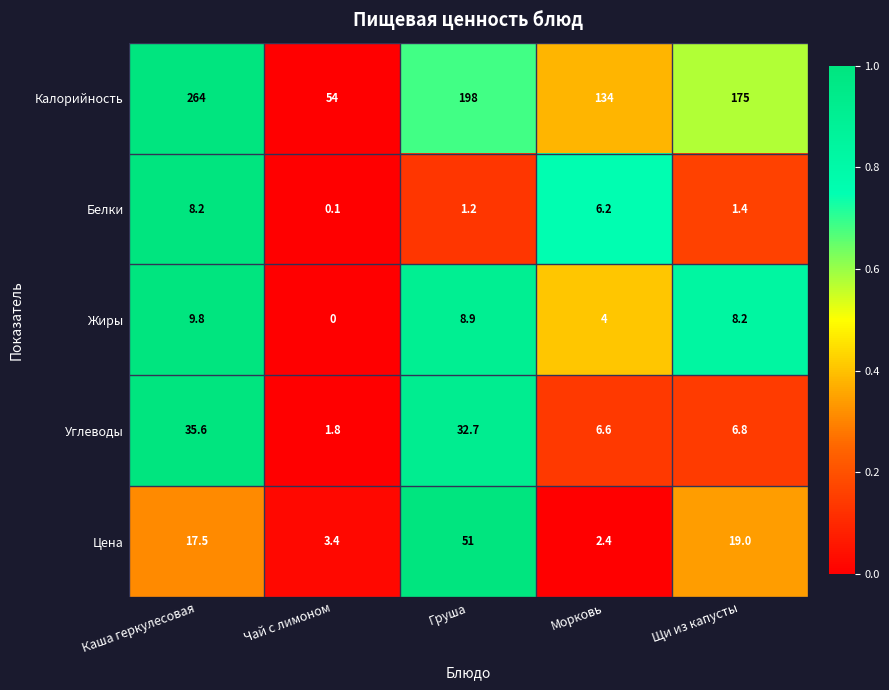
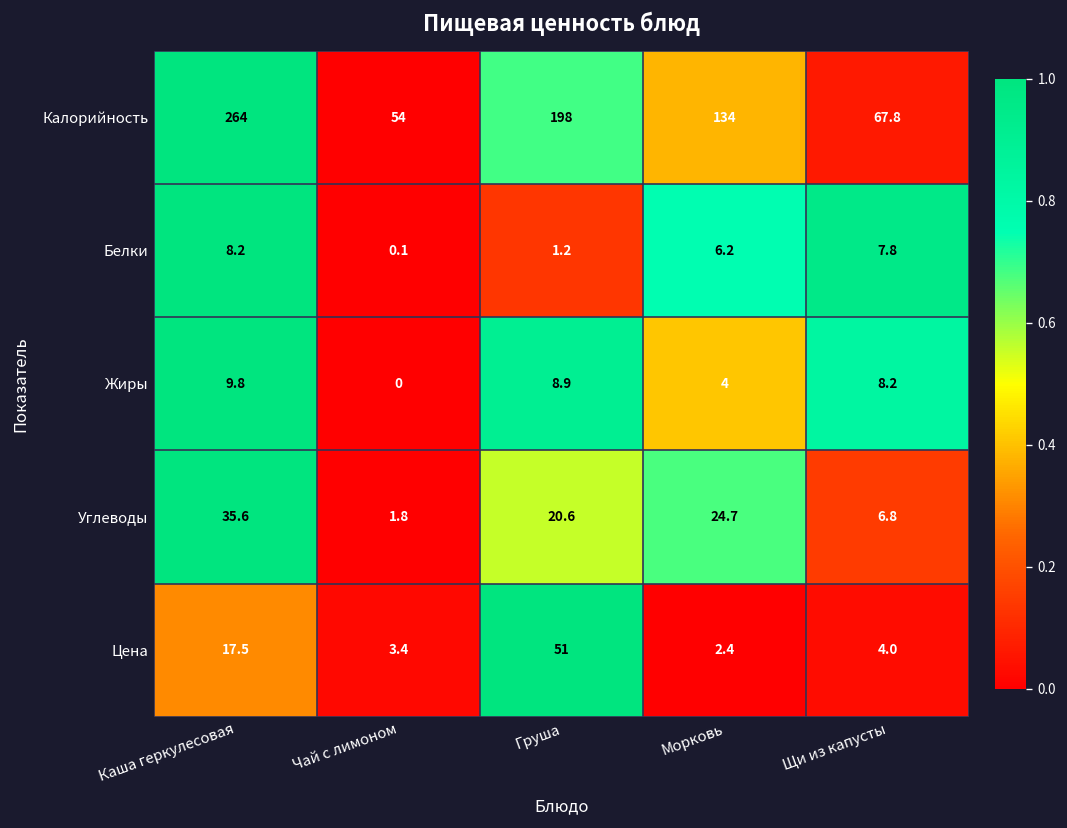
  {
    "Калорийность": {
      "Каша геркулесовая": 264,
      "Чай с лимоном": 54,
      "Груша": 198,
      "Морковь": 134,
-     "Щи из капусты": 175
+     "Щи из капусты": 67.8
    },
    "Белки": {
      "Каша геркулесовая": 8.2,
      "Чай с лимоном": 0.1,
      "Груша": 1.2,
      "Морковь": 6.2,
-     "Щи из капусты": 1.4
+     "Щи из капусты": 7.8
    },
    "Жиры": {
      "Каша геркулесовая": 9.8,
      "Чай с лимоном": 0,
      "Груша": 8.9,
      "Морковь": 4,
      "Щи из капусты": 8.2
    },
    "Углеводы": {
      "Каша геркулесовая": 35.6,
      "Чай с лимоном": 1.8,
-     "Груша": 32.7,
-     "Морковь": 6.6,
+     "Груша": 20.6,
+     "Морковь": 24.7,
      "Щи из капусты": 6.8
    },
    "Цена": {
      "Каша геркулесовая": 17.5,
      "Чай с лимоном": 3.4,
      "Груша": 51,
      "Морковь": 2.4,
-     "Щи из капусты": 19.0
+     "Щи из капусты": 4.0
    }
  }
